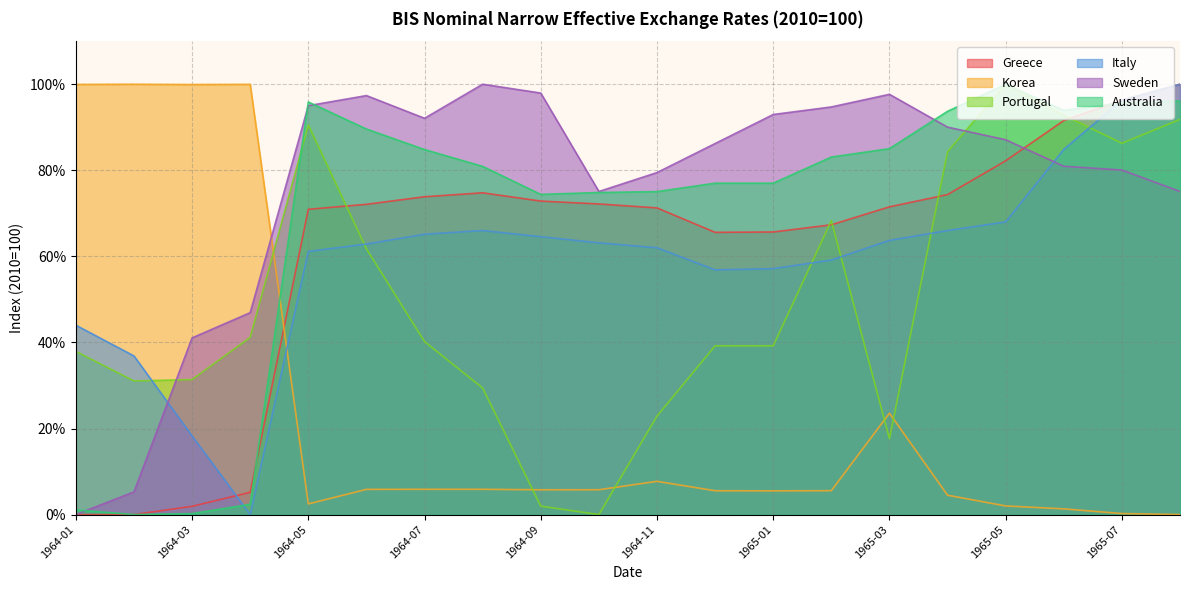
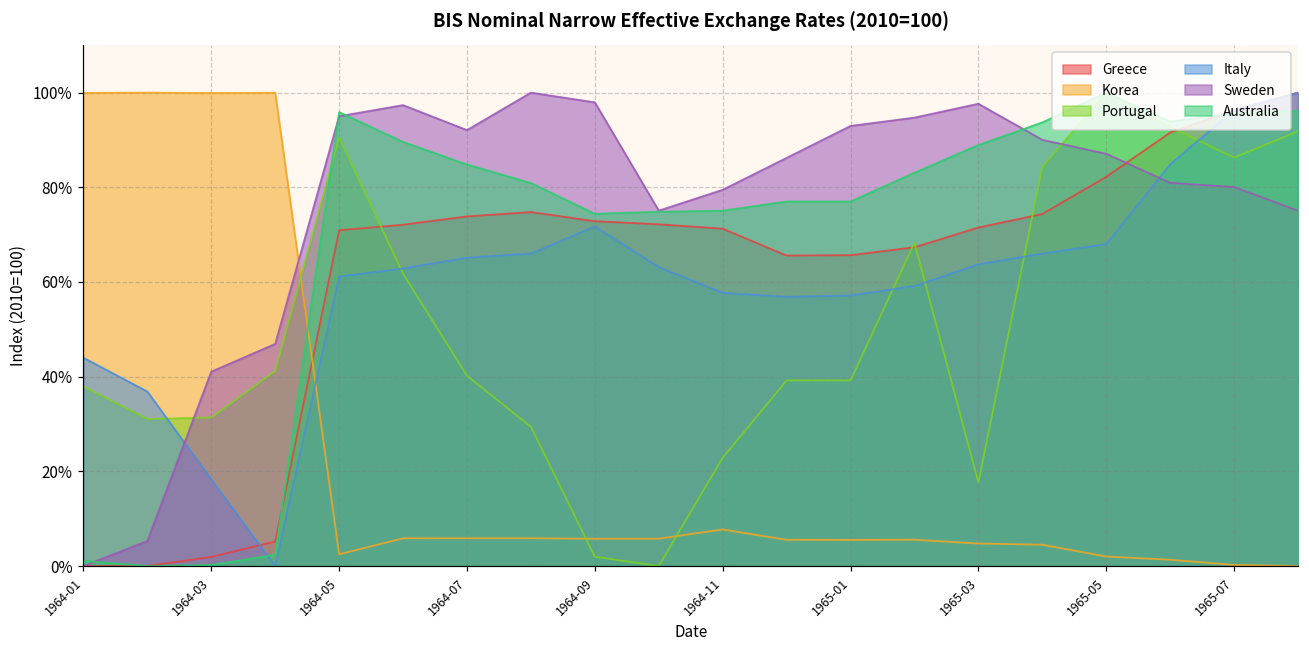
  {
    "Greece": {
      "1964-03": "2%",
      "1964-05": "71%",
      "1964-07": "74%",
      "1964-09": "73%",
      "1964-11": "71%",
      "1965-01": "66%",
      "1965-03": "72%",
      "1965-05": "82%"
    },
    "Korea": {
      "1964-01": "100%",
      "1964-03": "100%",
      "1964-05": "2%",
      "1964-07": "6%",
      "1964-09": "6%",
      "1964-11": "8%",
      "1965-01": "6%",
-     "1965-03": "24%",
+     "1965-03": "5%",
      "1965-05": "2%",
      "1965-07": "0%"
    },
    "Portugal": {
      "1964-01": "38%",
      "1964-03": "31%",
      "1964-05": "91%",
      "1964-07": "40%",
      "1964-09": "2%",
      "1964-11": "23%",
      "1965-01": "39%",
      "1965-03": "18%",
      "1965-07": "86%"
    },
    "Italy": {
      "1964-01": "44%",
      "1964-03": "18%",
      "1964-05": "61%",
      "1964-07": "65%",
-     "1964-09": "65%",
-     "1964-11": "62%",
+     "1964-09": "72%",
+     "1964-11": "58%",
      "1965-01": "57%",
      "1965-03": "64%",
      "1965-05": "68%"
    },
    "Sweden": {
      "1964-03": "41%",
      "1964-05": "95%",
      "1964-07": "92%",
      "1964-09": "98%",
      "1964-11": "79%",
      "1965-01": "93%",
      "1965-03": "98%",
      "1965-05": "87%",
      "1965-07": "80%"
    },
    "Australia": {
      "1964-01": "1%",
      "1964-03": "0%",
      "1964-05": "96%",
      "1964-07": "85%",
      "1964-09": "74%",
      "1964-11": "75%",
      "1965-01": "77%",
-     "1965-03": "85%"
+     "1965-03": "89%"
    }
  }
